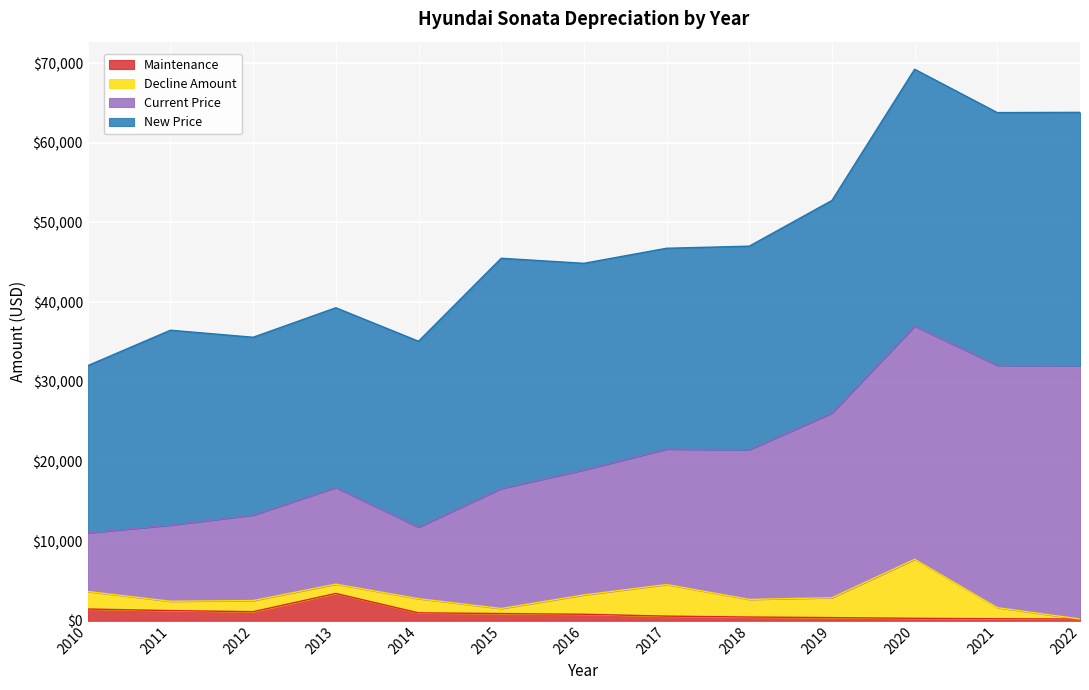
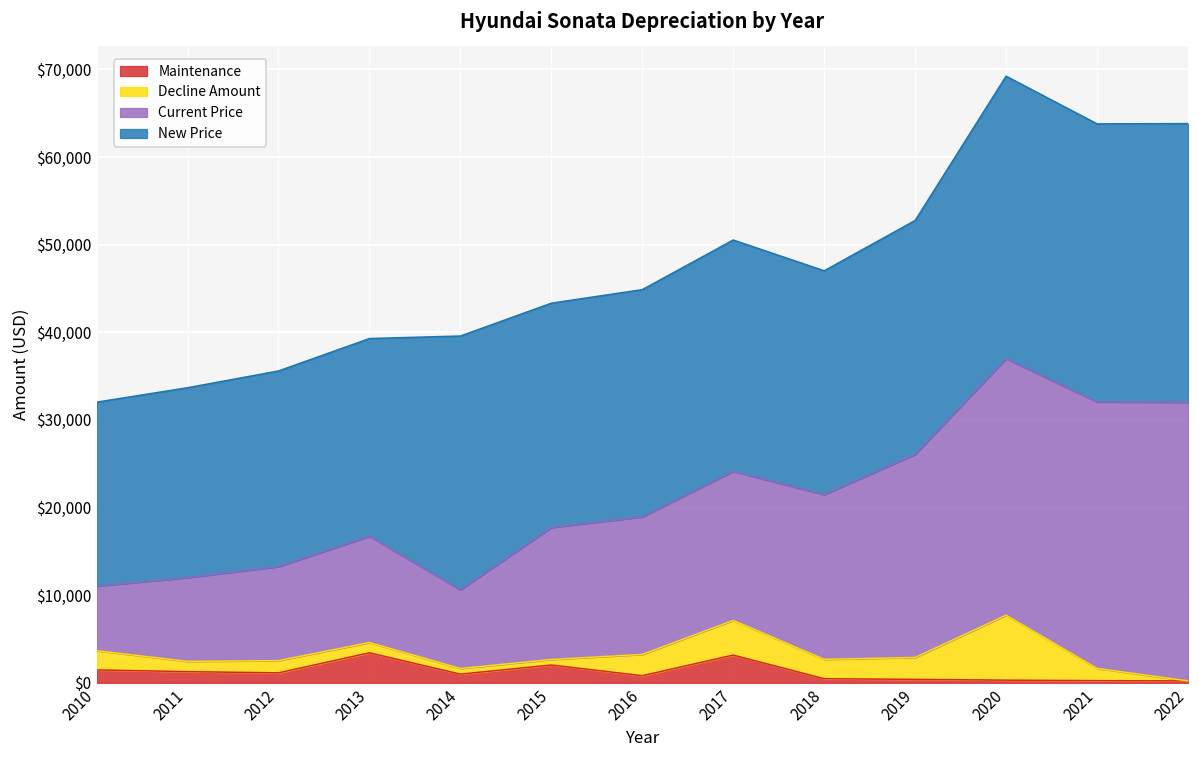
  {
    "Maintenance": {
      "2010": "$1,000",
      "2011": "$1,000",
      "2012": "$1,000",
      "2013": "$3,000",
      "2014": "$1,000",
-     "2015": "$1,000",
+     "2015": "$2,000",
      "2016": "$1,000",
-     "2017": "$1,000",
+     "2017": "$3,000",
      "2018": "$0",
      "2019": "$0",
      "2020": "$0",
      "2021": "$0"
    },
    "Decline Amount": {
      "2010": "$2,000",
      "2011": "$1,000",
      "2012": "$1,000",
      "2013": "$1,000",
-     "2014": "$2,000",
+     "2014": "$1,000",
      "2015": "$1,000",
      "2016": "$2,000",
      "2017": "$4,000",
      "2018": "$2,000",
      "2019": "$2,000",
      "2020": "$7,000",
      "2021": "$1,000"
    },
    "Current Price": {
      "2010": "$7,000",
      "2011": "$10,000",
      "2012": "$11,000",
      "2013": "$12,000",
      "2014": "$9,000",
      "2015": "$15,000",
      "2016": "$16,000",
      "2017": "$17,000",
      "2018": "$19,000",
      "2019": "$23,000",
      "2020": "$29,000",
      "2021": "$30,000",
      "2022": "$32,000"
    },
    "New Price": {
      "2010": "$21,000",
-     "2011": "$24,000",
+     "2011": "$22,000",
      "2012": "$22,000",
      "2013": "$23,000",
-     "2014": "$23,000",
-     "2015": "$29,000",
+     "2014": "$29,000",
+     "2015": "$26,000",
      "2016": "$26,000",
-     "2017": "$25,000",
+     "2017": "$26,000",
      "2018": "$26,000",
      "2019": "$27,000",
      "2020": "$32,000",
      "2021": "$32,000",
      "2022": "$32,000"
    }
  }
